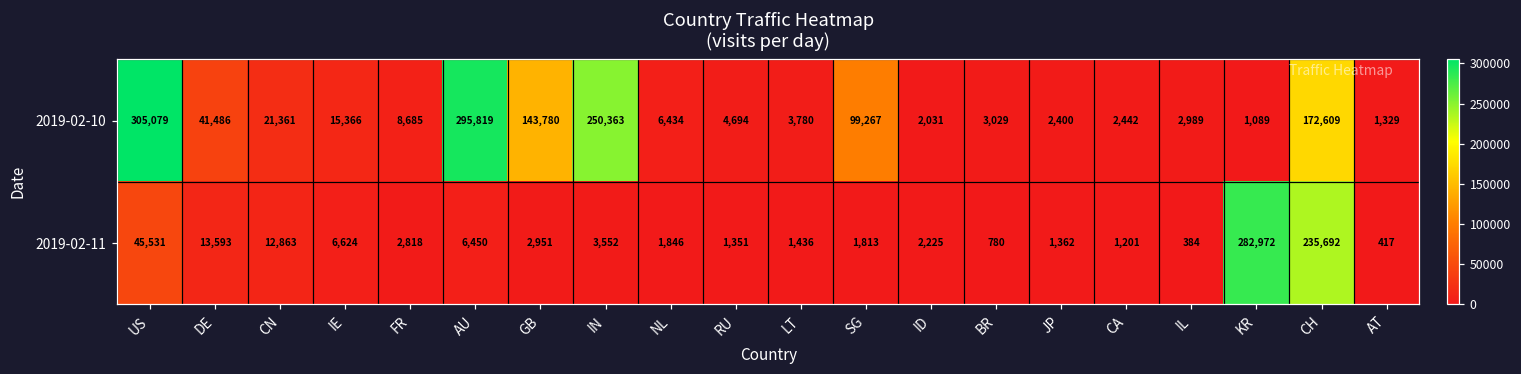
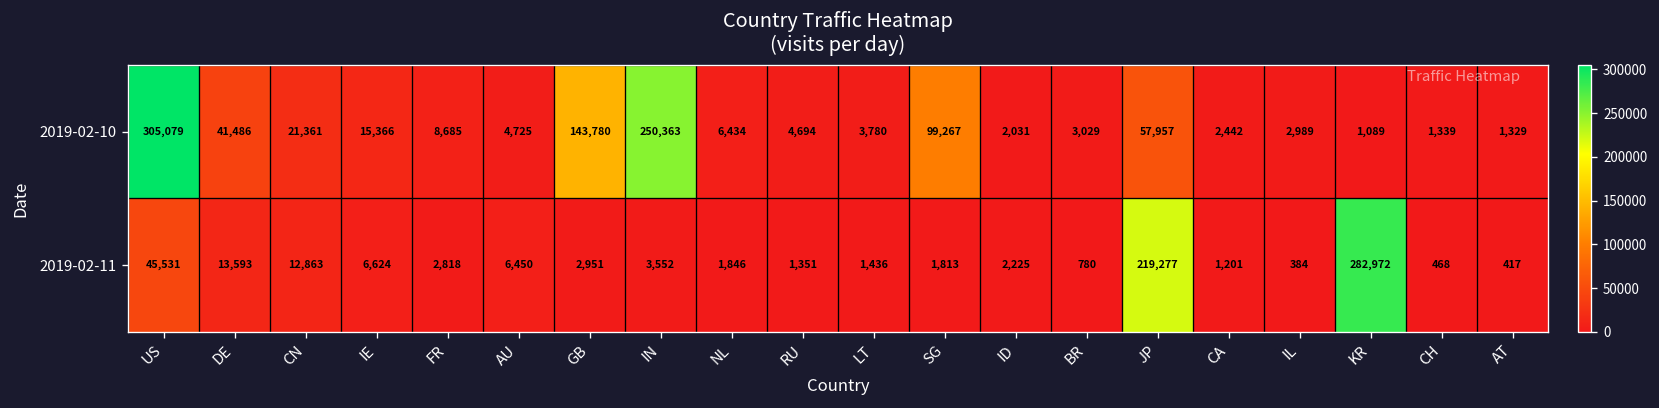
  {
    "2019-02-10": {
      "US": "305,079",
      "DE": "41,486",
      "CN": "21,361",
      "IE": "15,366",
      "FR": "8,685",
-     "AU": "295,819",
+     "AU": "4,725",
      "GB": "143,780",
      "IN": "250,363",
      "NL": "6,434",
      "RU": "4,694",
      "LT": "3,780",
      "SG": "99,267",
      "ID": "2,031",
      "BR": "3,029",
-     "JP": "2,400",
+     "JP": "57,957",
      "CA": "2,442",
      "IL": "2,989",
      "KR": "1,089",
-     "CH": "172,609",
+     "CH": "1,339",
      "AT": "1,329"
    },
    "2019-02-11": {
      "US": "45,531",
      "DE": "13,593",
      "CN": "12,863",
      "IE": "6,624",
      "FR": "2,818",
      "AU": "6,450",
      "GB": "2,951",
      "IN": "3,552",
      "NL": "1,846",
      "RU": "1,351",
      "LT": "1,436",
      "SG": "1,813",
      "ID": "2,225",
      "BR": "780",
-     "JP": "1,362",
+     "JP": "219,277",
      "CA": "1,201",
      "IL": "384",
      "KR": "282,972",
-     "CH": "235,692",
+     "CH": "468",
      "AT": "417"
    }
  }
